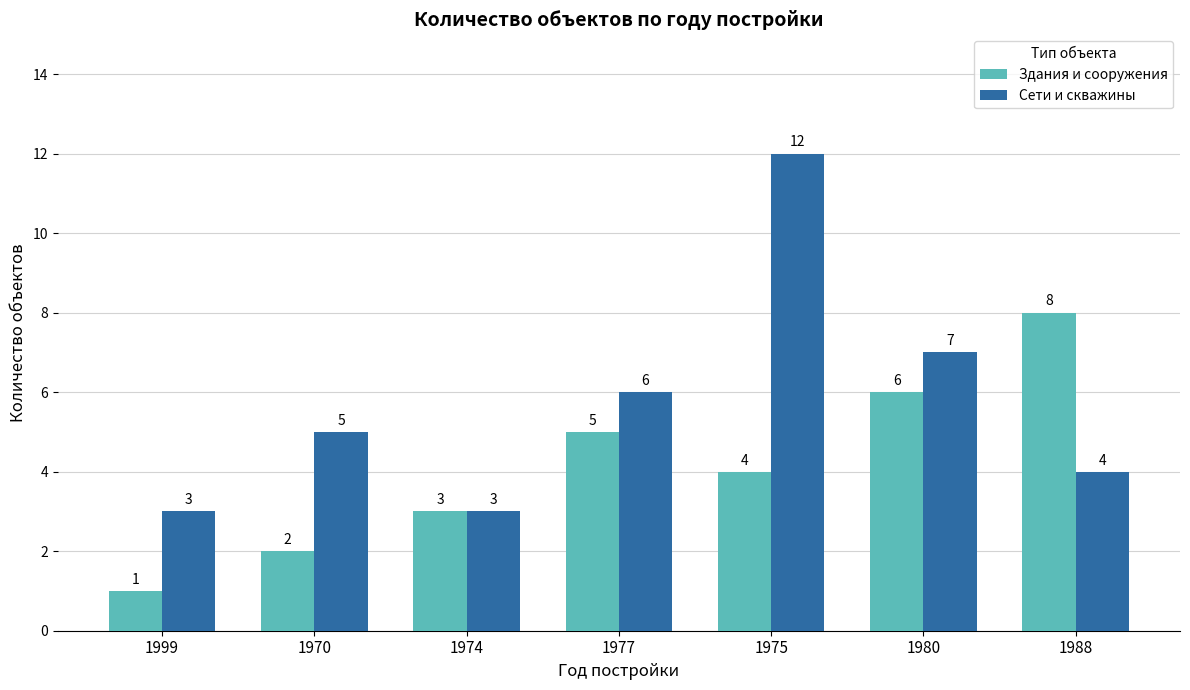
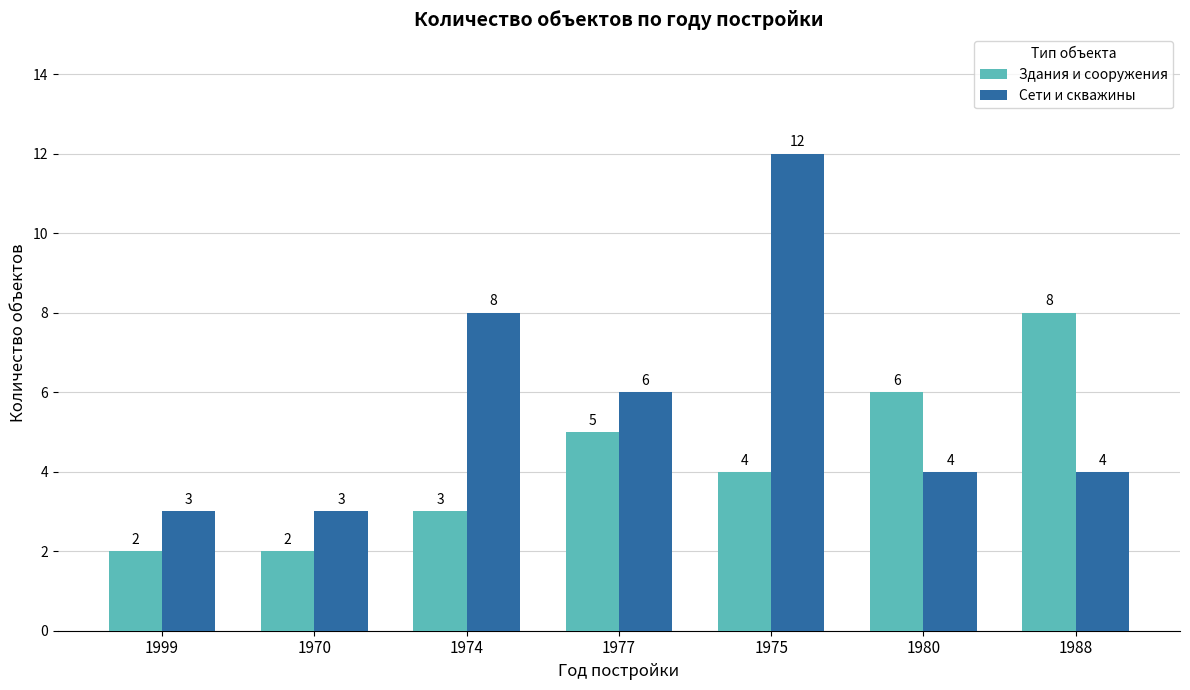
  {
    "Здания и сооружения": {
-     "1999": 1,
+     "1999": 2,
      "1970": 2,
      "1974": 3,
      "1977": 5,
      "1975": 4,
      "1980": 6,
      "1988": 8
    },
    "Сети и скважины": {
      "1999": 3,
-     "1970": 5,
-     "1974": 3,
+     "1970": 3,
+     "1974": 8,
      "1977": 6,
      "1975": 12,
-     "1980": 7,
+     "1980": 4,
      "1988": 4
    }
  }
